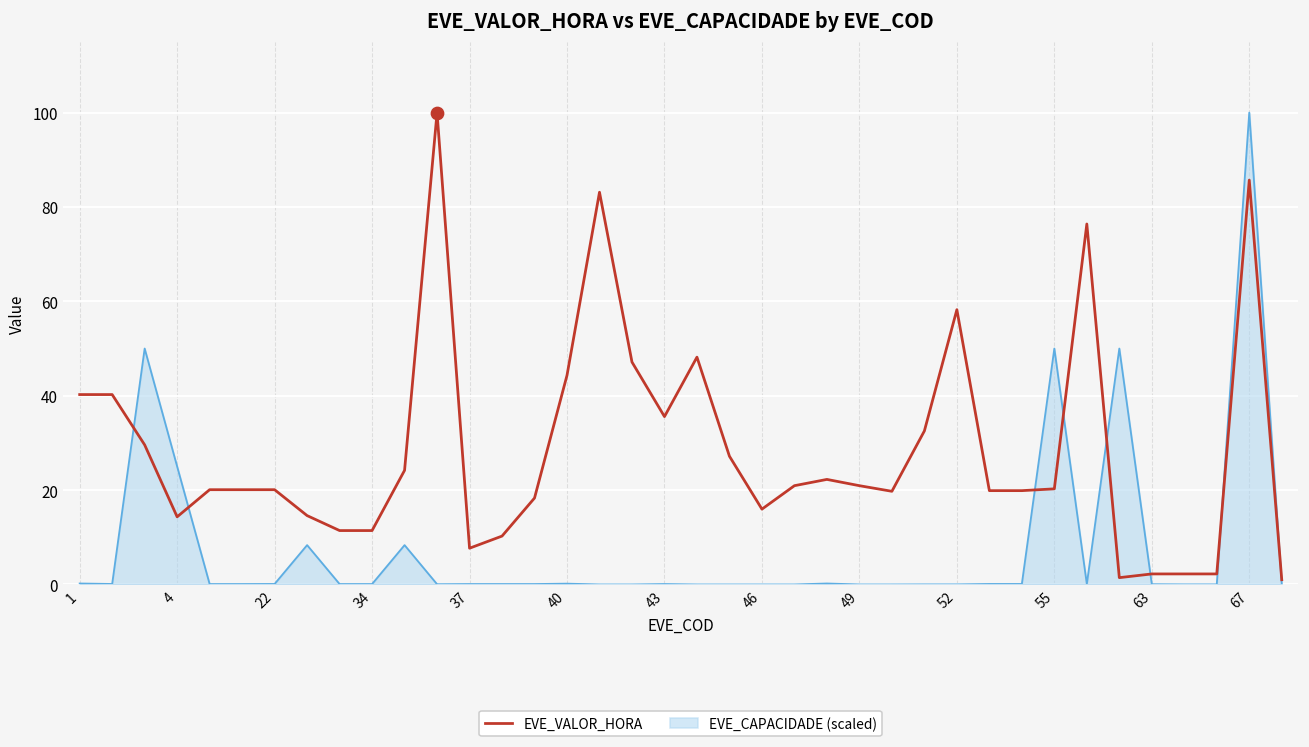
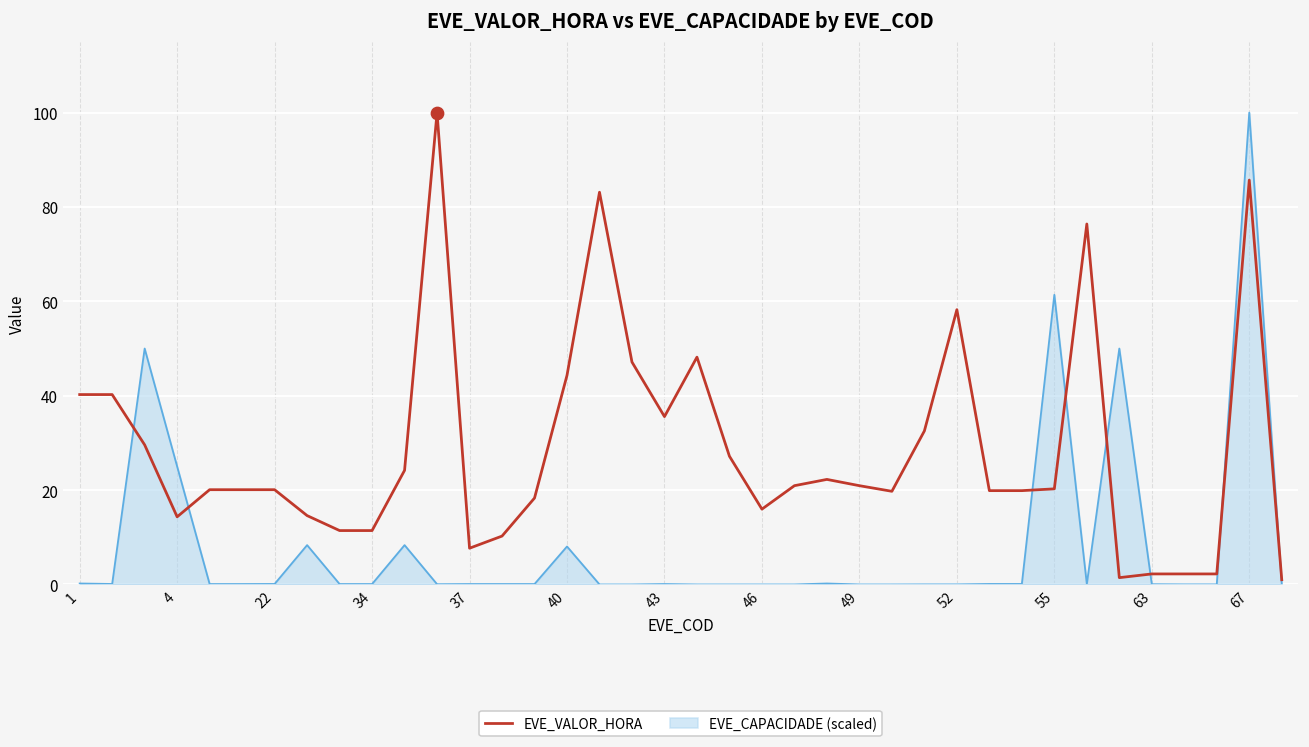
  {
    "EVE_CAPACIDADE (scaled)": {
-     "40": 0,
+     "40": 8,
      "43": 0,
      "46": 0,
      "49": 0,
      "52": 0,
-     "55": 50,
+     "55": 61,
      "63": 0,
      "67": 100
    }
  }
